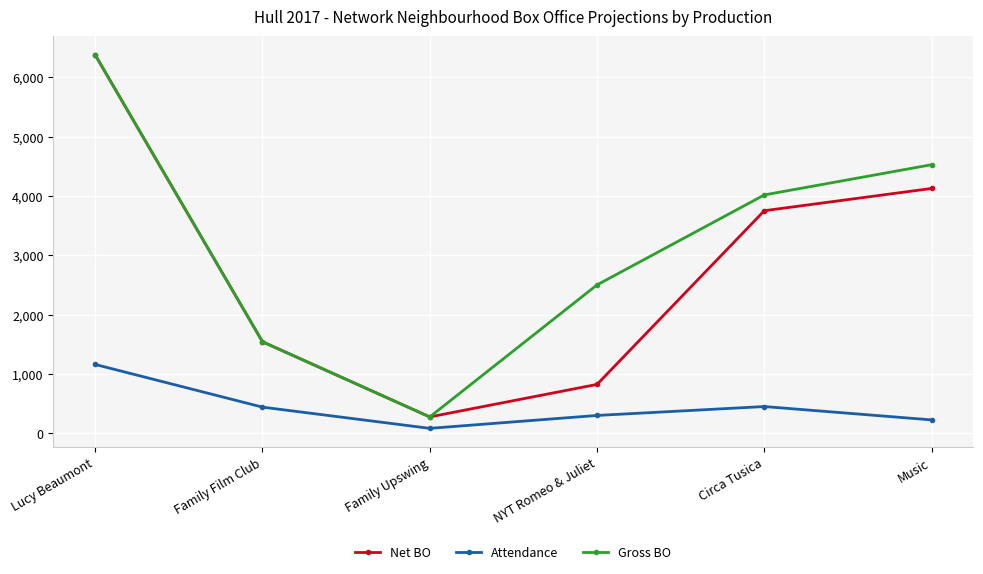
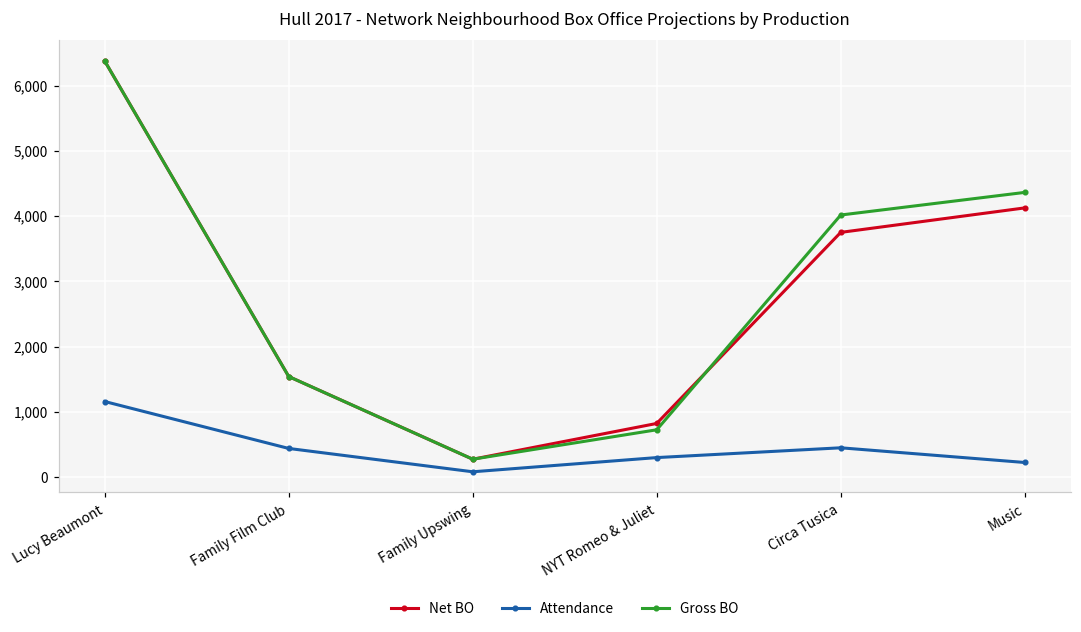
  {
    "Net BO": {
      "NYT Romeo & Juliet": "800",
      "Circa Tusica": "3,800",
      "Music": "4,100"
    },
    "Attendance": {
      "Lucy Beaumont": "1,200",
      "Family Film Club": "400",
      "Family Upswing": "100",
      "NYT Romeo & Juliet": "300",
      "Circa Tusica": "500",
      "Music": "200"
    },
    "Gross BO": {
-     "NYT Romeo & Juliet": "2,500",
+     "NYT Romeo & Juliet": "700",
      "Circa Tusica": "4,000",
-     "Music": "4,500"
+     "Music": "4,400"
    }
  }
